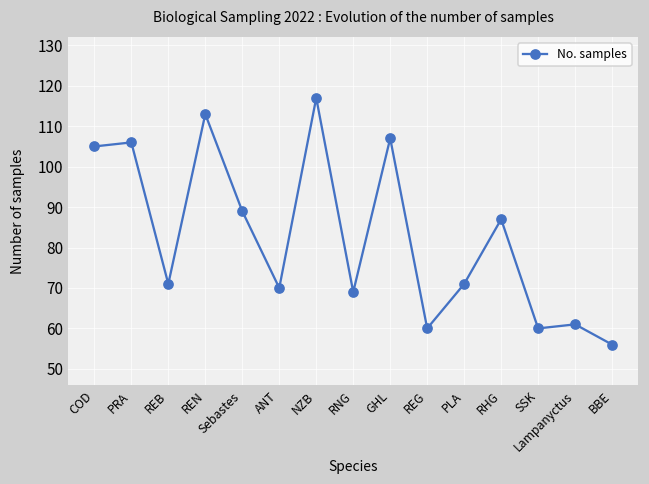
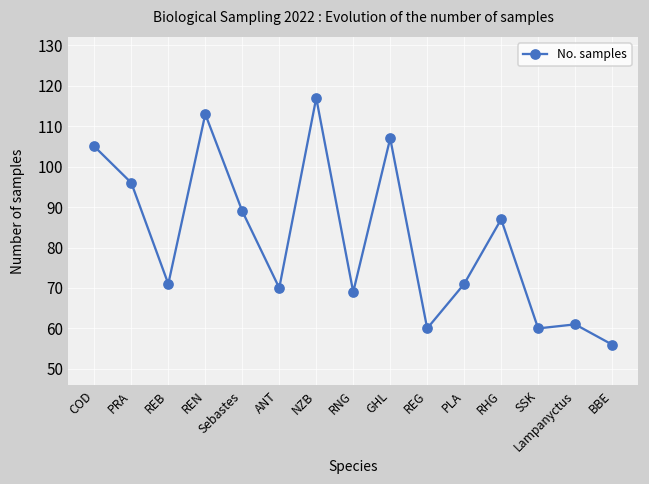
  {
    "COD": 105,
-   "PRA": 106,
+   "PRA": 96,
    "REB": 71,
    "REN": 113,
    "Sebastes": 89,
    "ANT": 70,
    "NZB": 117,
    "RNG": 69,
    "GHL": 107,
    "REG": 60,
    "PLA": 71,
    "RHG": 87,
    "SSK": 60,
    "Lampanyctus": 61,
    "BBE": 56
  }
